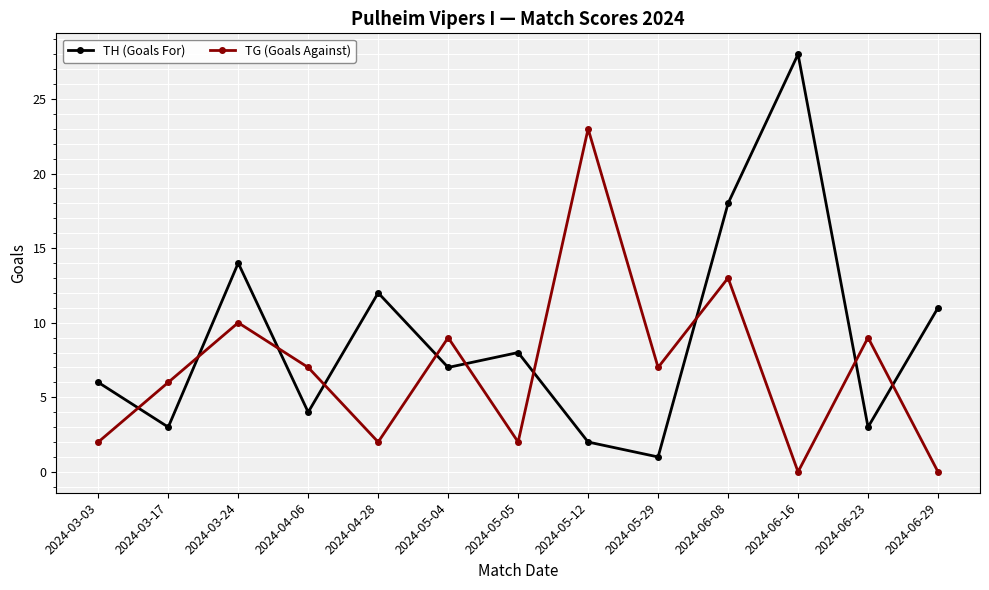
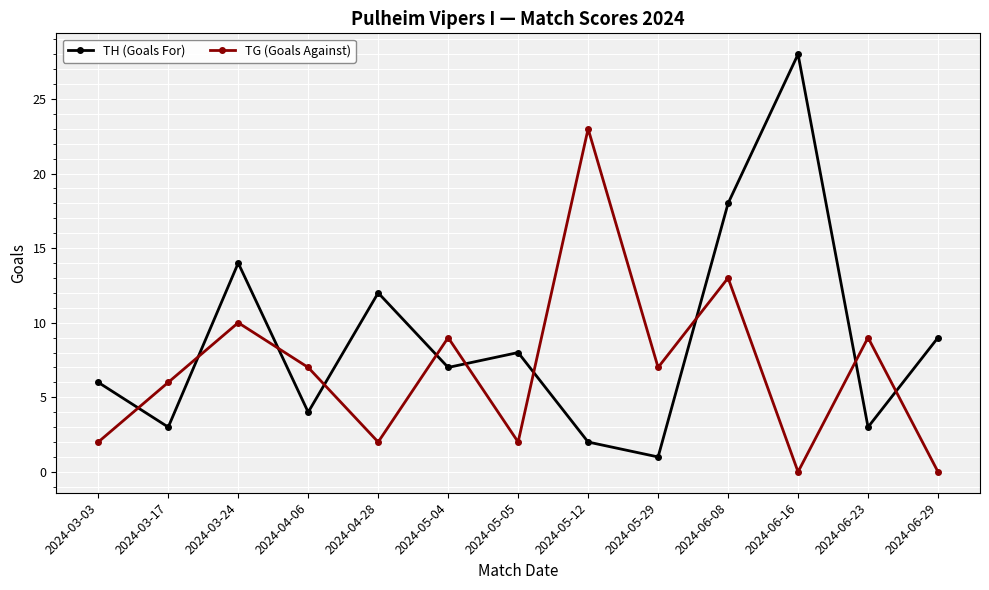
  {
    "TH (Goals For)": {
      "2024-03-03": 6,
      "2024-03-17": 3,
      "2024-03-24": 14,
      "2024-04-06": 4,
      "2024-04-28": 12,
      "2024-05-04": 7,
      "2024-05-05": 8,
      "2024-05-12": 2,
      "2024-05-29": 1,
      "2024-06-08": 18,
      "2024-06-16": 28,
      "2024-06-23": 3,
-     "2024-06-29": 11
+     "2024-06-29": 9
    },
    "TG (Goals Against)": {
      "2024-03-03": 2,
      "2024-03-17": 6,
      "2024-03-24": 10,
      "2024-04-06": 7,
      "2024-04-28": 2,
      "2024-05-04": 9,
      "2024-05-05": 2,
      "2024-05-12": 23,
      "2024-05-29": 7,
      "2024-06-08": 13,
      "2024-06-16": 0,
      "2024-06-23": 9,
      "2024-06-29": 0
    }
  }
